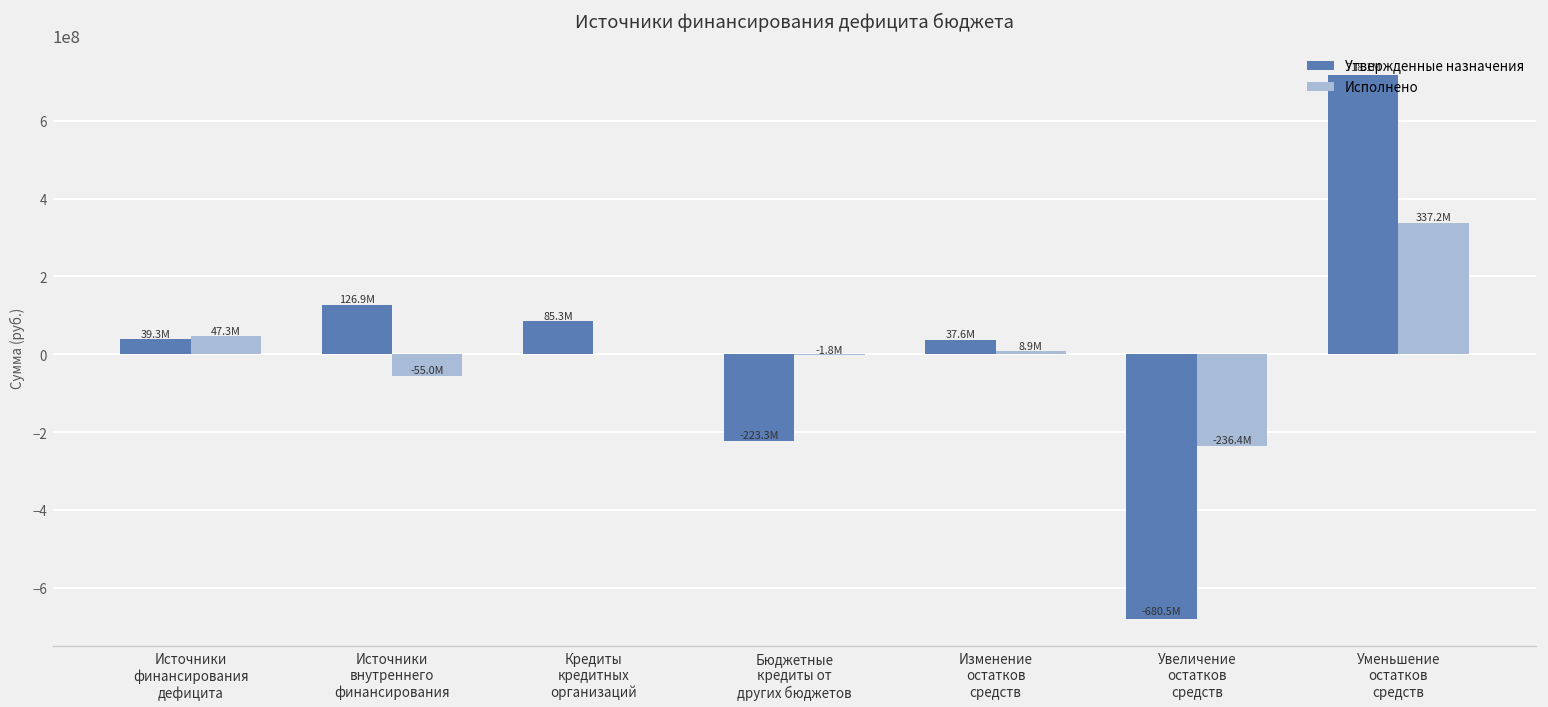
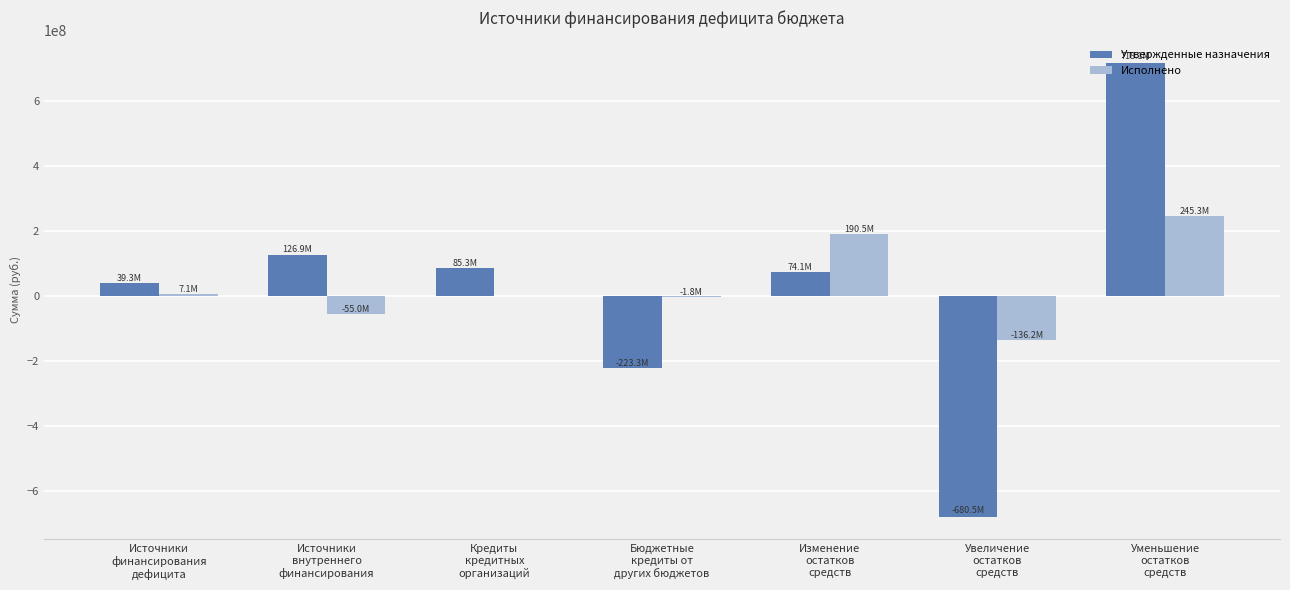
  {
    "Утвержденные назначения": {
      "Источники финансирования дефицита": "39.3M",
      "Источники внутреннего финансирования": "126.9M",
      "Кредиты кредитных организаций": "85.3M",
      "Бюджетные кредиты от других бюджетов": "-223.3M",
-     "Изменение остатков средств": "37.6M",
+     "Изменение остатков средств": "74.1M",
      "Увеличение остатков средств": "-680.5M",
      "Уменьшение остатков средств": "718.1M"
    },
    "Исполнено": {
-     "Источники финансирования дефицита": "47.3M",
+     "Источники финансирования дефицита": "7.1M",
      "Источники внутреннего финансирования": "-55.0M",
      "Бюджетные кредиты от других бюджетов": "-1.8M",
-     "Изменение остатков средств": "8.9M",
-     "Увеличение остатков средств": "-236.4M",
-     "Уменьшение остатков средств": "337.2M"
+     "Изменение остатков средств": "190.5M",
+     "Увеличение остатков средств": "-136.2M",
+     "Уменьшение остатков средств": "245.3M"
    }
  }
